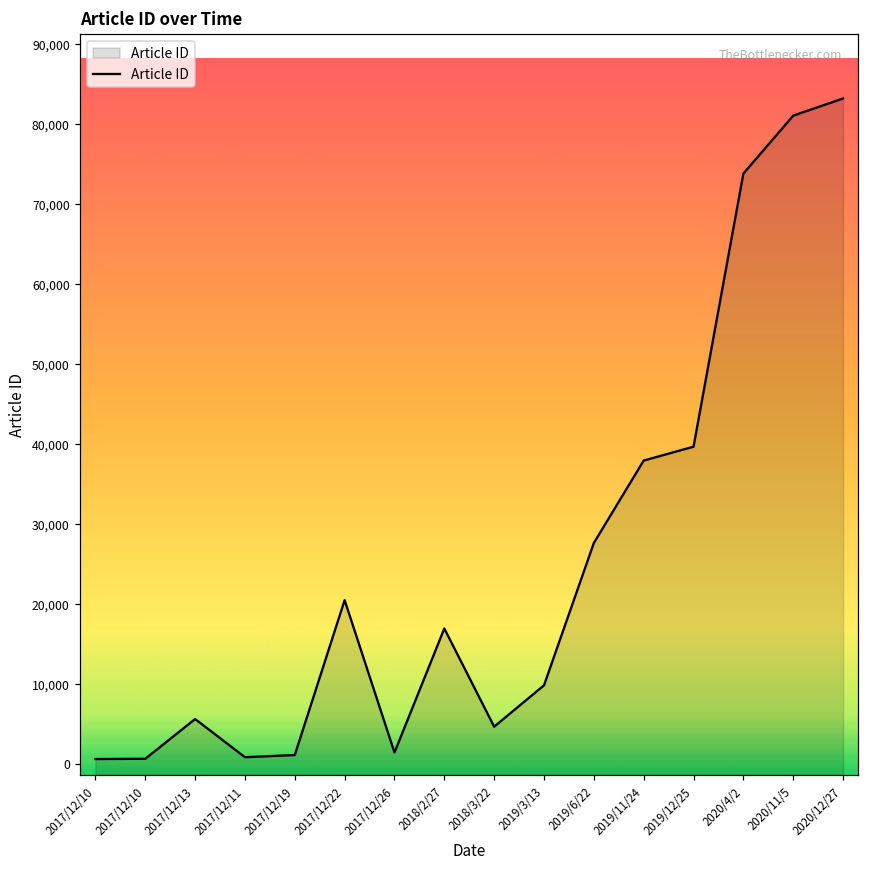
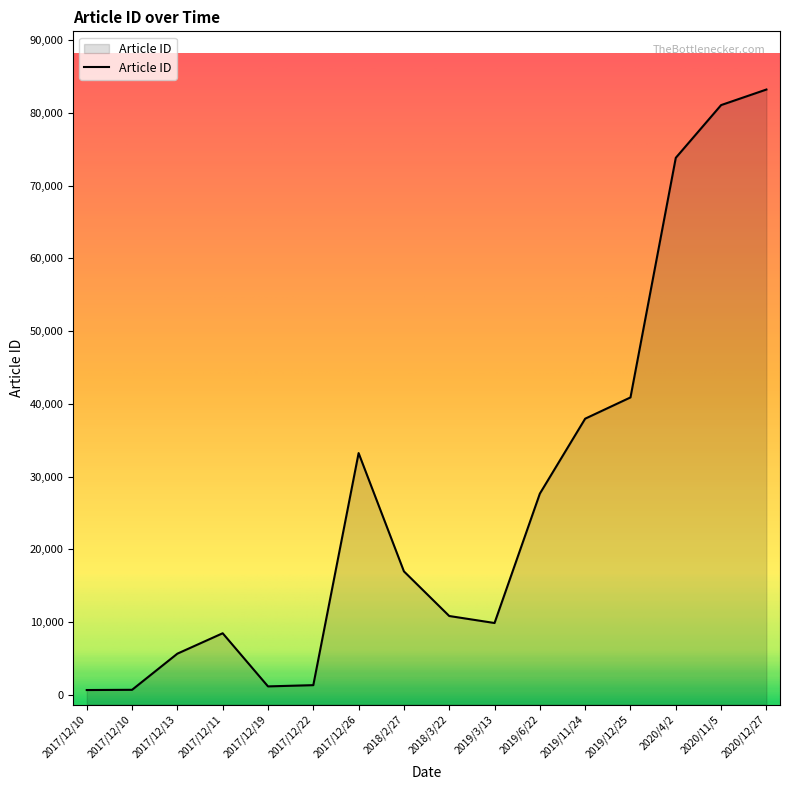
  {
    "2017/12/13": "6,000",
-   "2017/12/11": "1,000",
+   "2017/12/11": "8,000",
    "2017/12/19": "1,000",
-   "2017/12/22": "21,000",
-   "2017/12/26": "1,000",
+   "2017/12/22": "1,000",
+   "2017/12/26": "33,000",
    "2018/2/27": "17,000",
-   "2018/3/22": "5,000",
+   "2018/3/22": "11,000",
    "2019/3/13": "10,000",
    "2019/6/22": "28,000",
    "2019/11/24": "38,000",
-   "2019/12/25": "40,000",
+   "2019/12/25": "41,000",
    "2020/4/2": "74,000",
    "2020/11/5": "81,000",
    "2020/12/27": "83,000"
  }
